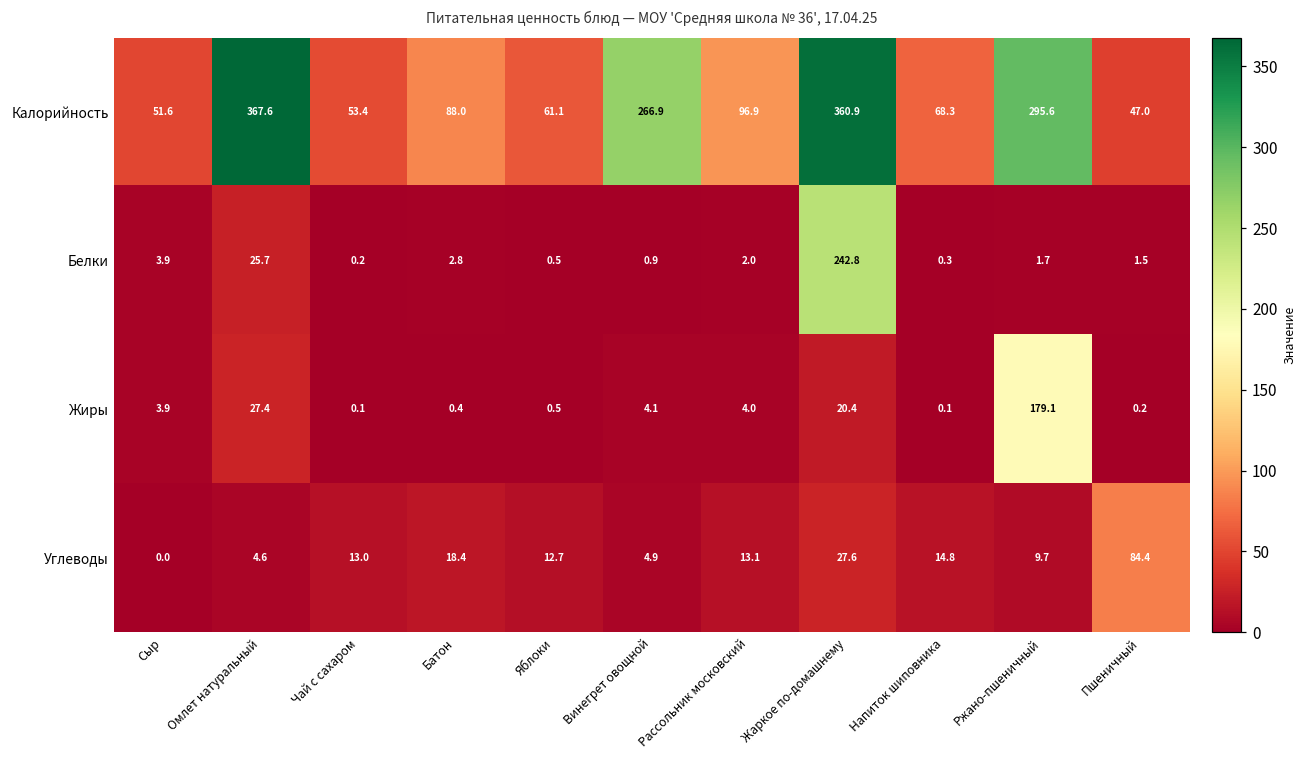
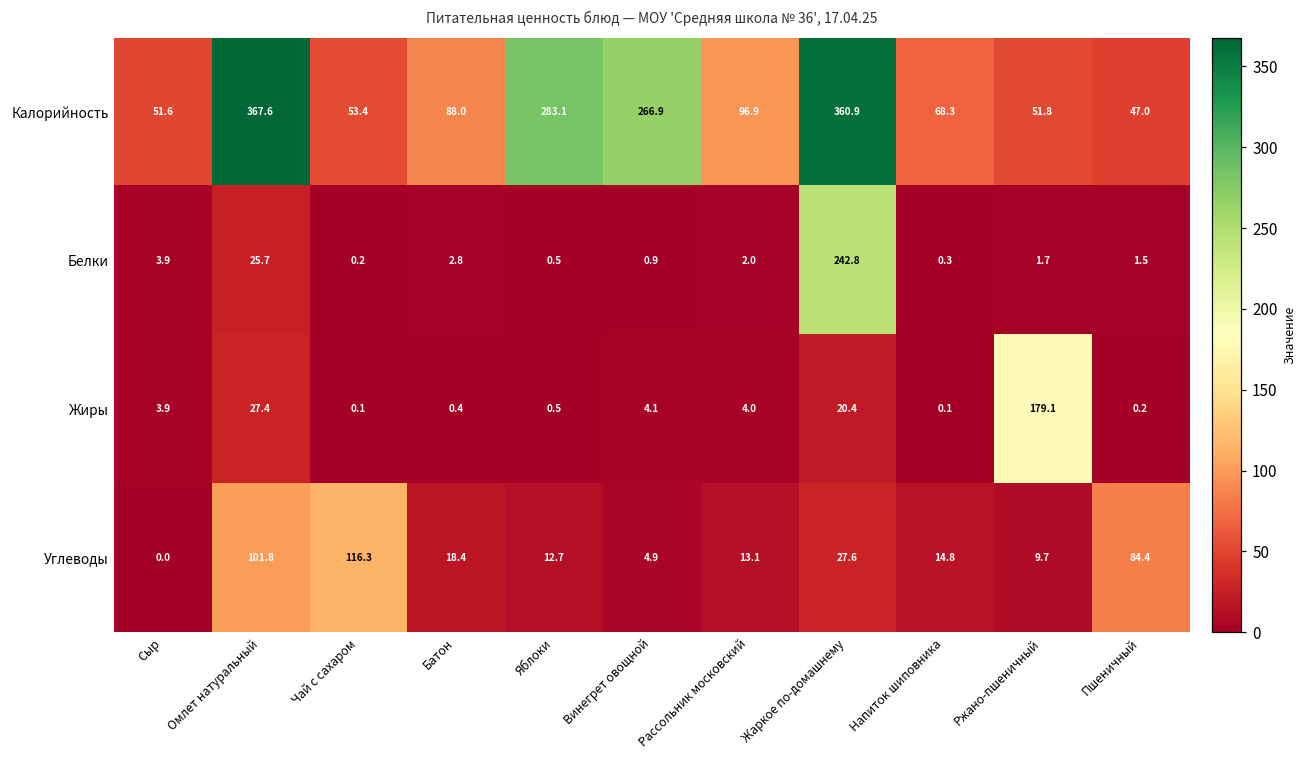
  {
    "Калорийность": {
      "Сыр": 51.6,
      "Омлет натуральный": 367.6,
      "Чай с сахаром": 53.4,
      "Батон": 88.0,
-     "Яблоки": 61.1,
+     "Яблоки": 283.1,
      "Винегрет овощной": 266.9,
      "Рассольник московский": 96.9,
      "Жаркое по-домашнему": 360.9,
      "Напиток шиповника": 68.3,
-     "Ржано-пшеничный": 295.6,
+     "Ржано-пшеничный": 51.8,
      "Пшеничный": 47.0
    },
    "Белки": {
      "Сыр": 3.9,
      "Омлет натуральный": 25.7,
      "Чай с сахаром": 0.2,
      "Батон": 2.8,
      "Яблоки": 0.5,
      "Винегрет овощной": 0.9,
      "Рассольник московский": 2.0,
      "Жаркое по-домашнему": 242.8,
      "Напиток шиповника": 0.3,
      "Ржано-пшеничный": 1.7,
      "Пшеничный": 1.5
    },
    "Жиры": {
      "Сыр": 3.9,
      "Омлет натуральный": 27.4,
      "Чай с сахаром": 0.1,
      "Батон": 0.4,
      "Яблоки": 0.5,
      "Винегрет овощной": 4.1,
      "Рассольник московский": 4.0,
      "Жаркое по-домашнему": 20.4,
      "Напиток шиповника": 0.1,
      "Ржано-пшеничный": 179.1,
      "Пшеничный": 0.2
    },
    "Углеводы": {
      "Сыр": 0.0,
-     "Омлет натуральный": 4.6,
-     "Чай с сахаром": 13.0,
+     "Омлет натуральный": 101.8,
+     "Чай с сахаром": 116.3,
      "Батон": 18.4,
      "Яблоки": 12.7,
      "Винегрет овощной": 4.9,
      "Рассольник московский": 13.1,
      "Жаркое по-домашнему": 27.6,
      "Напиток шиповника": 14.8,
      "Ржано-пшеничный": 9.7,
      "Пшеничный": 84.4
    }
  }
